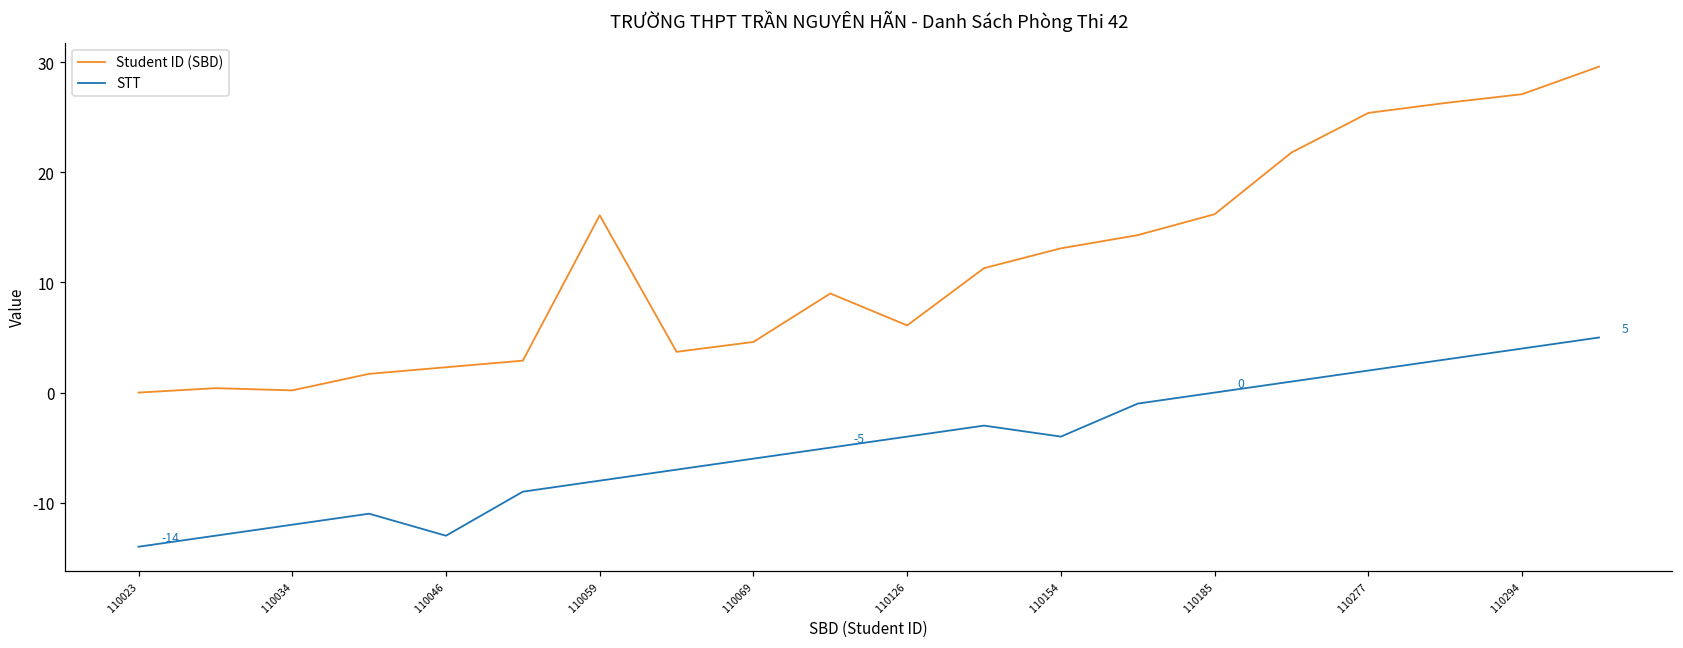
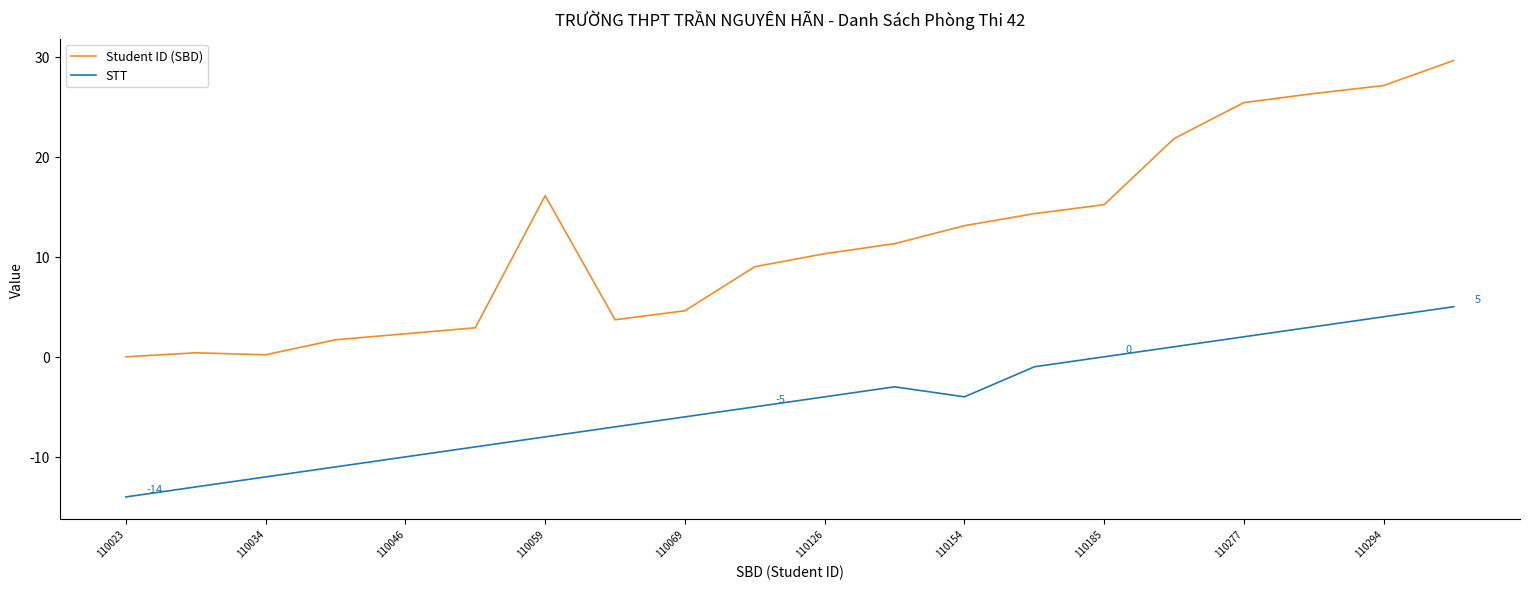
  {
    "Student ID (SBD)": {
      "110023": 0.0,
      "110034": 0.2,
      "110046": 2.3,
      "110059": 16.1,
      "110069": 4.6,
-     "110126": 6.1,
+     "110126": 10.3,
      "110154": 13.1,
-     "110185": 16.2,
+     "110185": 15.2,
      "110277": 25.4,
      "110294": 27.1
    },
    "STT": {
      "110034": -12.0,
-     "110046": -13.0,
+     "110046": -10.0,
      "110059": -8.0,
      "110069": -6.0,
      "110126": -4.0,
      "110154": -4.0,
      "110277": 2.0,
      "110294": 4.0
    }
  }
